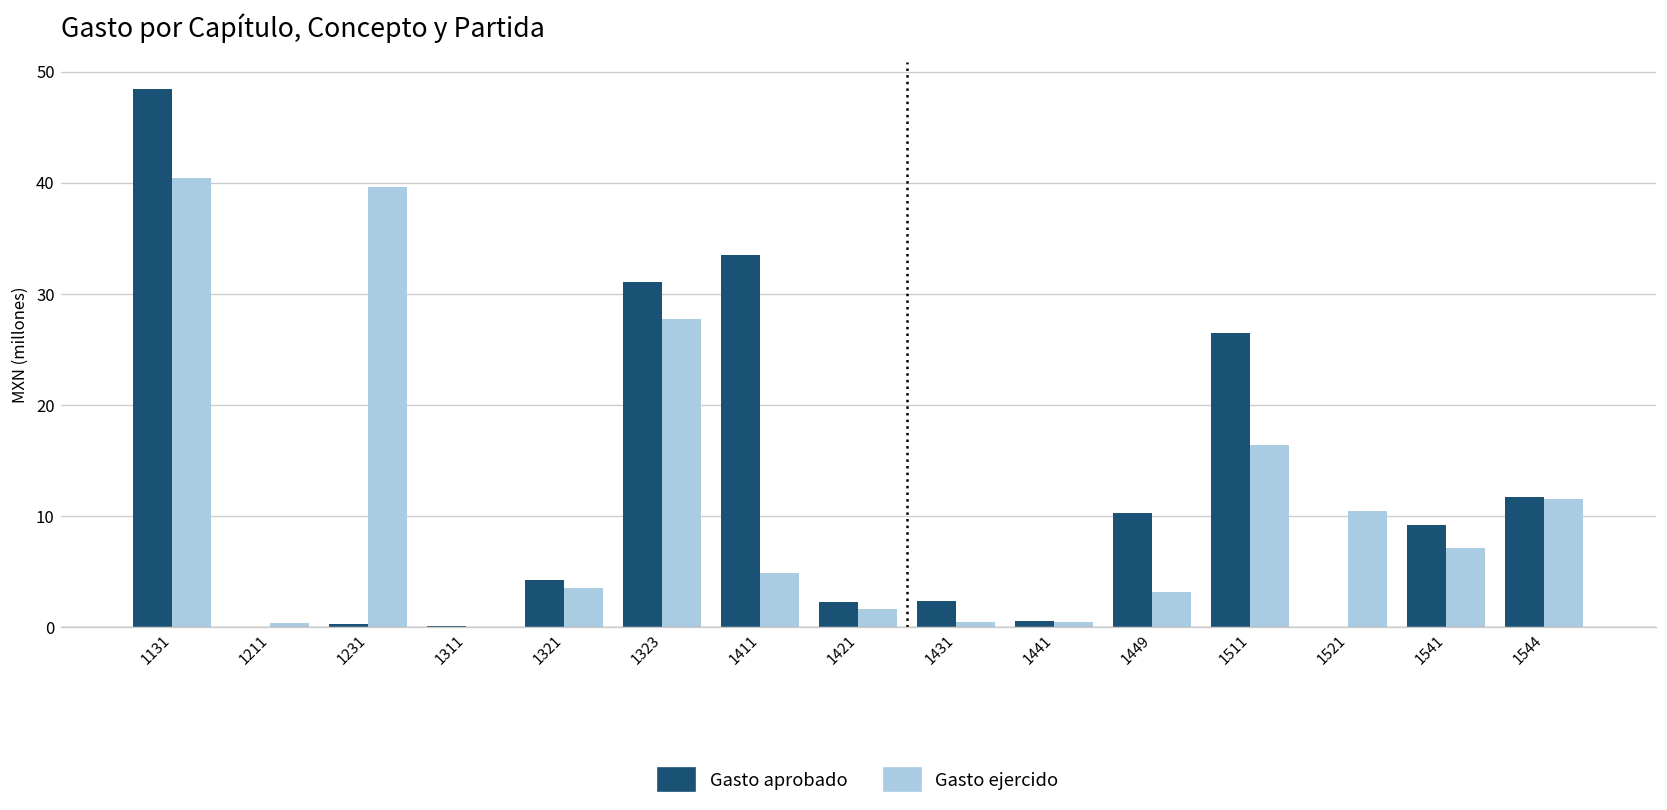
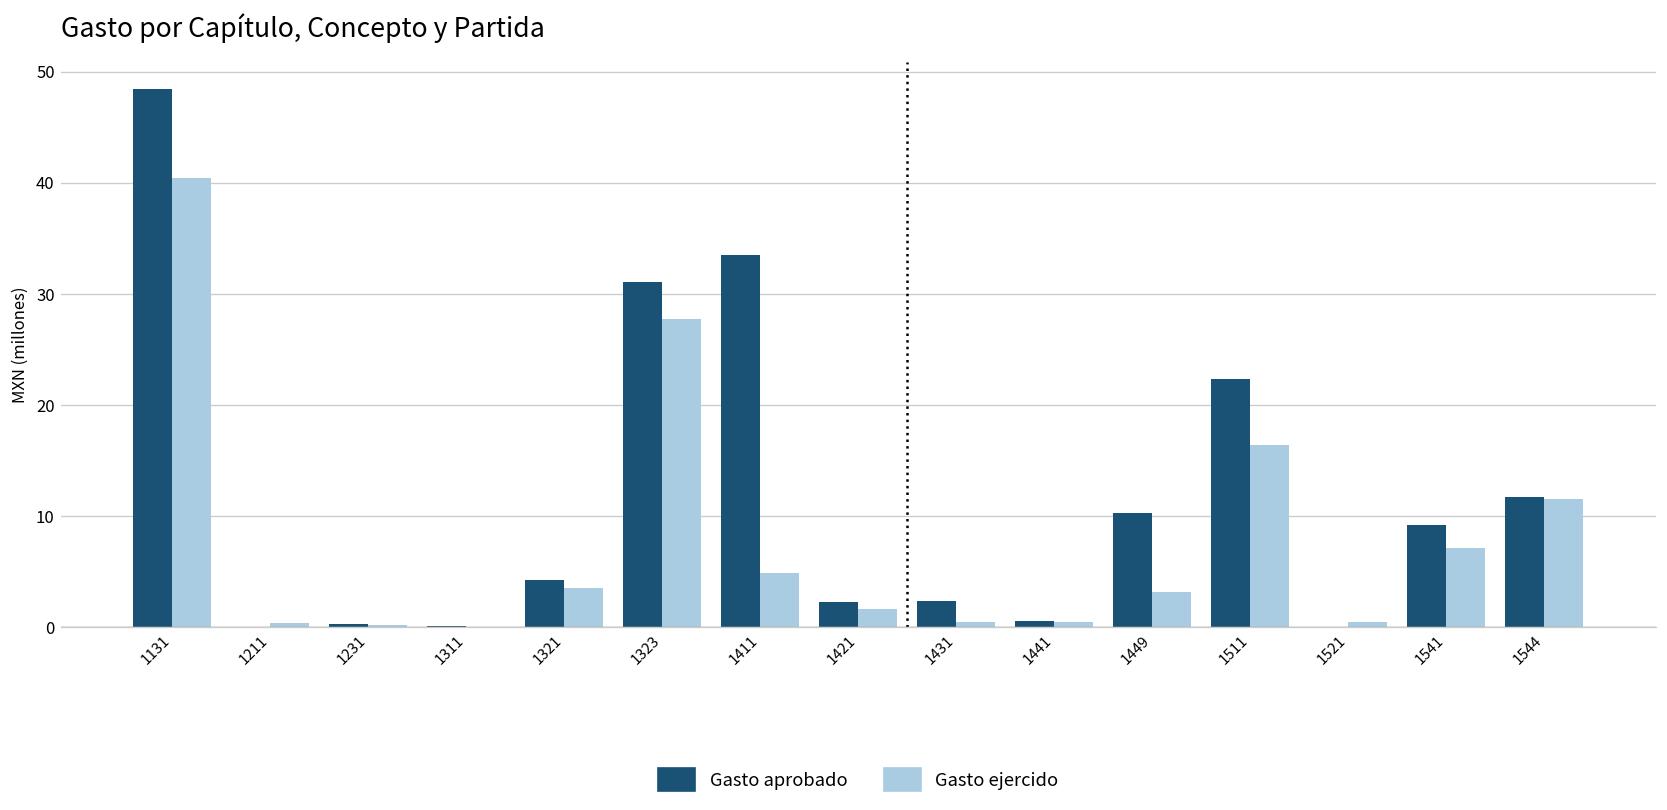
  {
    "Gasto aprobado": {
      "1131": 48,
      "1211": 0,
      "1231": 0,
      "1321": 4,
      "1323": 31,
      "1411": 34,
      "1421": 2,
      "1431": 2,
      "1441": 1,
      "1449": 10,
-     "1511": 26,
+     "1511": 22,
      "1521": 0,
      "1541": 9,
      "1544": 12
    },
    "Gasto ejercido": {
      "1131": 40,
      "1211": 0,
-     "1231": 40,
+     "1231": 0,
      "1321": 4,
      "1323": 28,
      "1411": 5,
      "1421": 2,
      "1431": 0,
      "1441": 0,
      "1449": 3,
      "1511": 16,
-     "1521": 10,
+     "1521": 0,
      "1541": 7,
      "1544": 12
    }
  }
